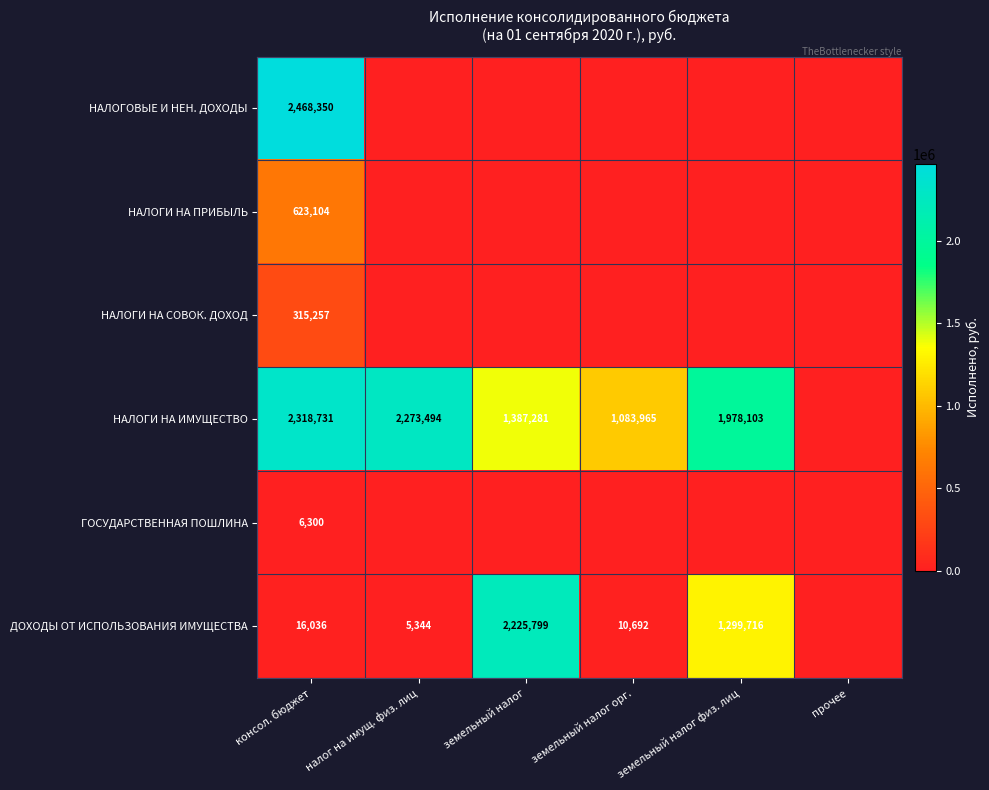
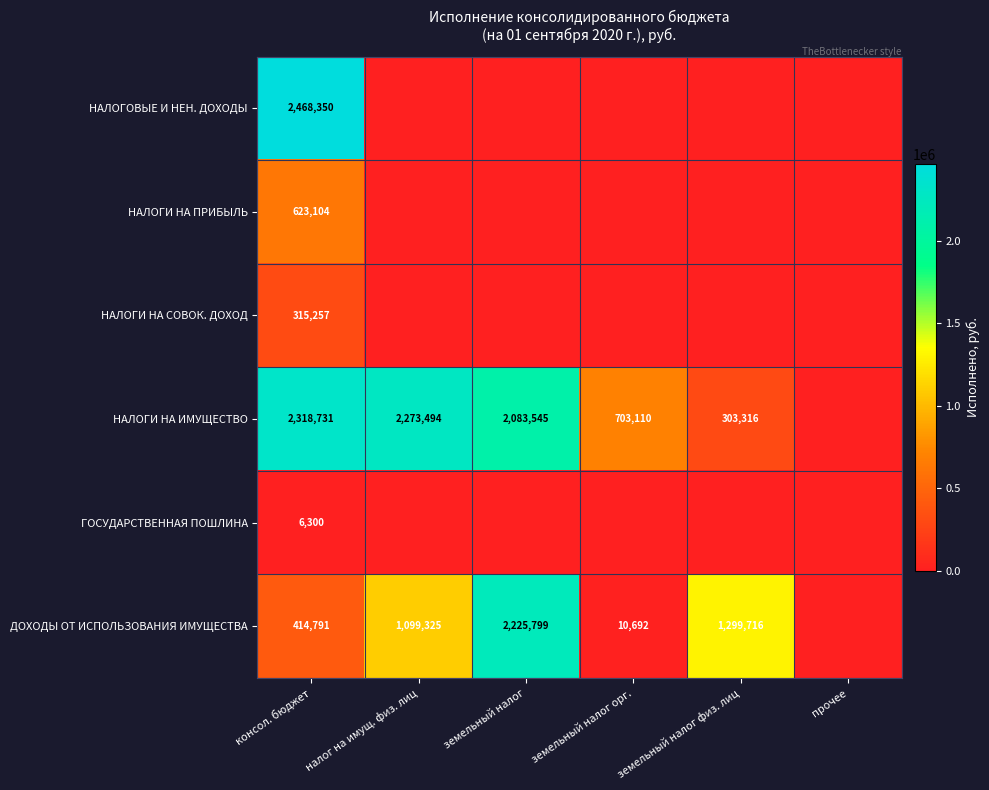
  {
    "НАЛОГОВЫЕ И НЕН. ДОХОДЫ": {
      "консол. бюджет": "2,468,350"
    },
    "НАЛОГИ НА ПРИБЫЛЬ": {
      "консол. бюджет": "623,104"
    },
    "НАЛОГИ НА СОВОК. ДОХОД": {
      "консол. бюджет": "315,257"
    },
    "НАЛОГИ НА ИМУЩЕСТВО": {
      "консол. бюджет": "2,318,731",
      "налог на имущ. физ. лиц": "2,273,494",
-     "земельный налог": "1,387,281",
-     "земельный налог орг.": "1,083,965",
-     "земельный налог физ. лиц": "1,978,103"
+     "земельный налог": "2,083,545",
+     "земельный налог орг.": "703,110",
+     "земельный налог физ. лиц": "303,316"
    },
    "ГОСУДАРСТВЕННАЯ ПОШЛИНА": {
      "консол. бюджет": "6,300"
    },
    "ДОХОДЫ ОТ ИСПОЛЬЗОВАНИЯ ИМУЩЕСТВА": {
-     "консол. бюджет": "16,036",
-     "налог на имущ. физ. лиц": "5,344",
+     "консол. бюджет": "414,791",
+     "налог на имущ. физ. лиц": "1,099,325",
      "земельный налог": "2,225,799",
      "земельный налог орг.": "10,692",
      "земельный налог физ. лиц": "1,299,716"
    }
  }
